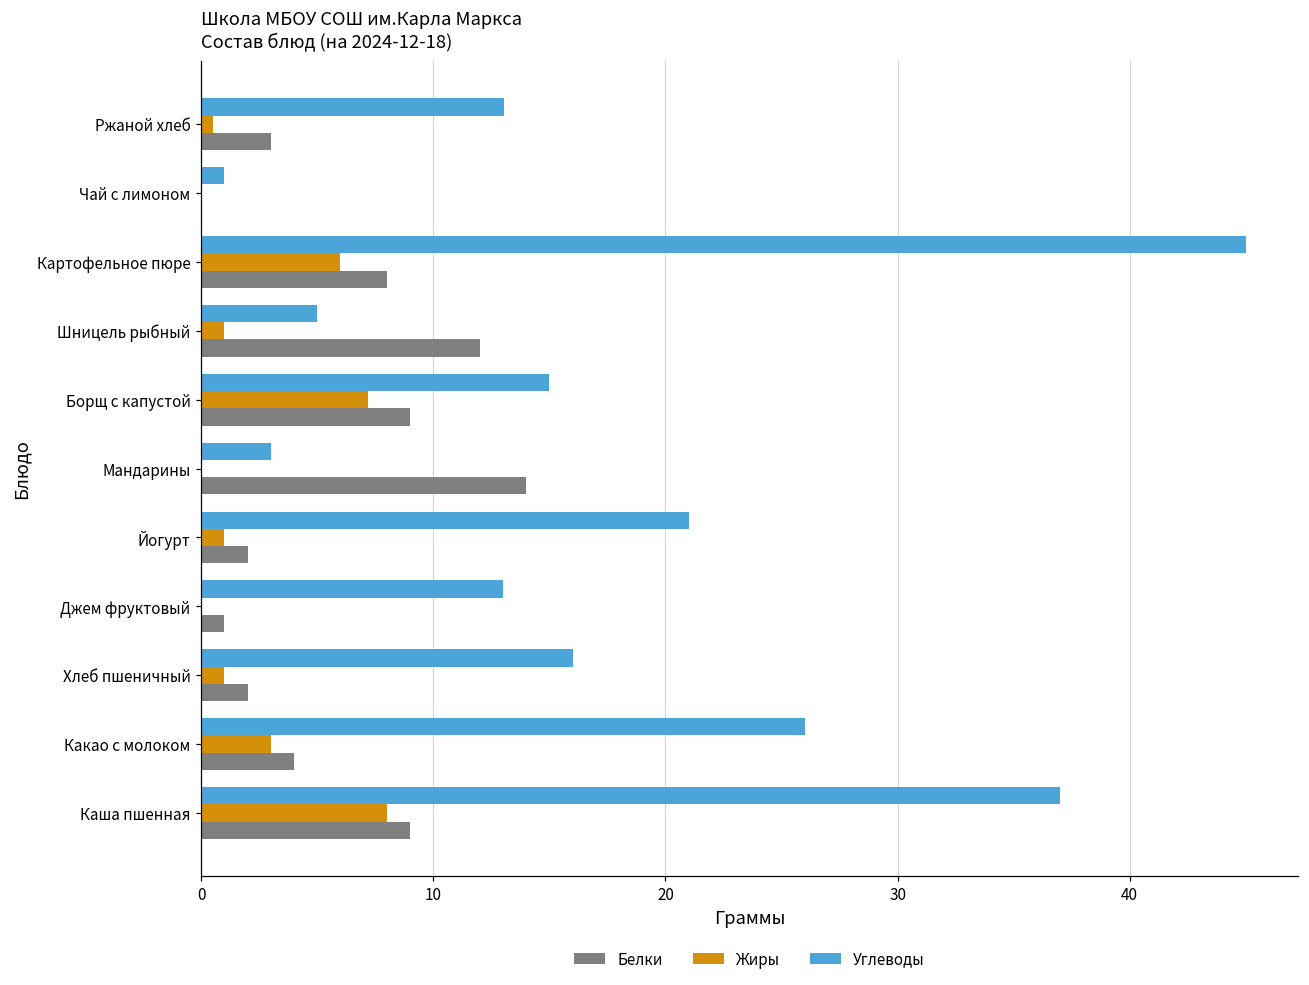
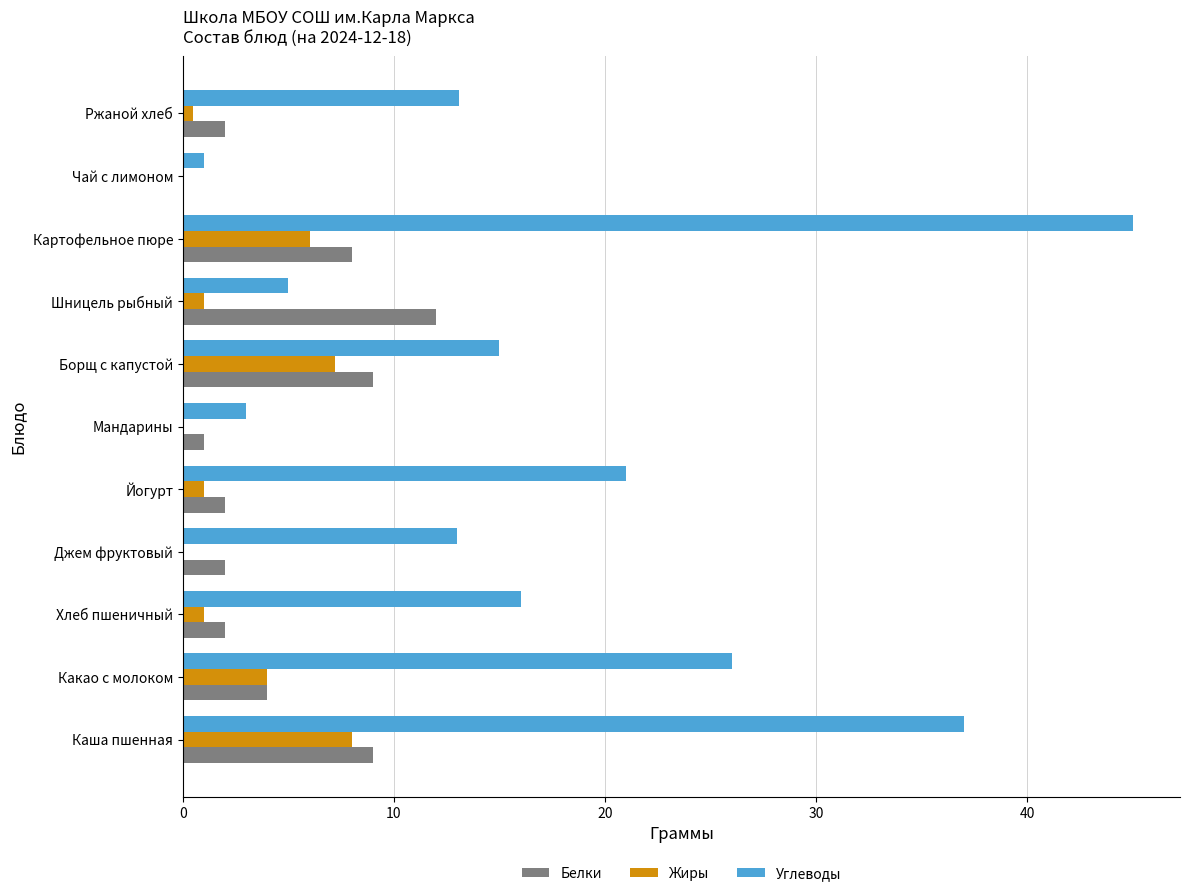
  {
    "Белки": {
-     "Ржаной хлеб": 3,
+     "Ржаной хлеб": 2,
      "Чай с лимоном": 0,
      "Картофельное пюре": 8,
      "Шницель рыбный": 12,
      "Борщ с капустой": 9,
-     "Мандарины": 14,
+     "Мандарины": 1,
      "Йогурт": 2,
-     "Джем фруктовый": 1,
+     "Джем фруктовый": 2,
      "Хлеб пшеничный": 2,
      "Какао с молоком": 4,
      "Каша пшенная": 9
    },
    "Жиры": {
      "Ржаной хлеб": 0.5,
      "Чай с лимоном": 0,
      "Картофельное пюре": 6,
      "Шницель рыбный": 1,
      "Борщ с капустой": 7.2,
      "Мандарины": 0,
      "Йогурт": 1,
      "Джем фруктовый": 0,
      "Хлеб пшеничный": 1,
-     "Какао с молоком": 3,
+     "Какао с молоком": 4,
      "Каша пшенная": 8
    },
    "Углеводы": {
      "Ржаной хлеб": 13,
      "Чай с лимоном": 1,
      "Картофельное пюре": 45,
      "Шницель рыбный": 5,
      "Борщ с капустой": 15,
      "Мандарины": 3,
      "Йогурт": 21,
      "Джем фруктовый": 13,
      "Хлеб пшеничный": 16,
      "Какао с молоком": 26,
      "Каша пшенная": 37
    }
  }
